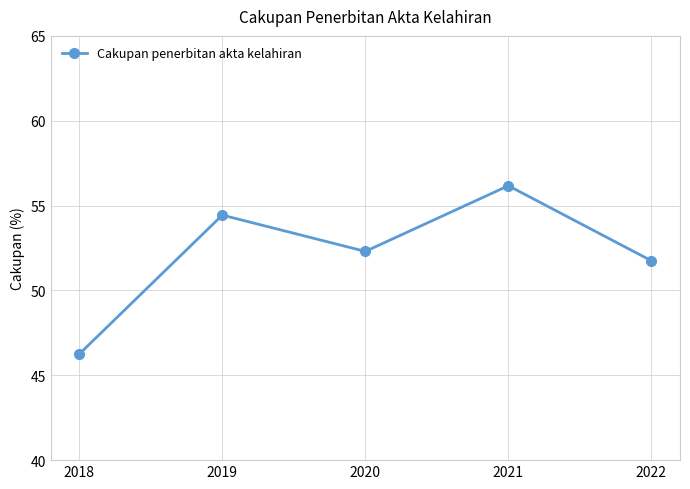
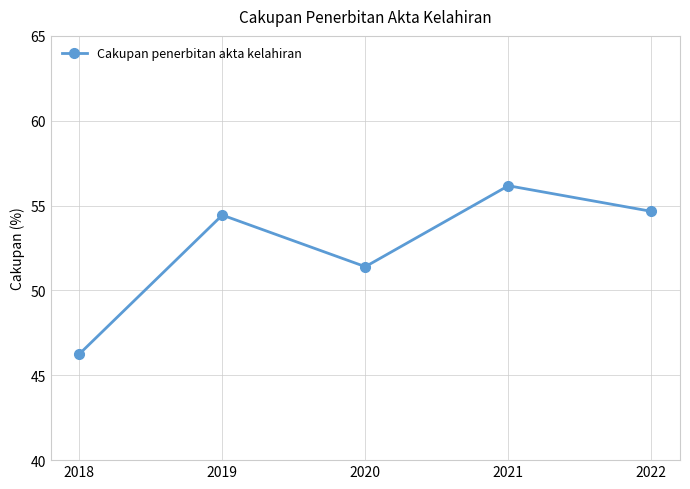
  {
    "2018": 46.3,
    "2019": 54.4,
-   "2020": 52.3,
+   "2020": 51.4,
    "2021": 56.2,
-   "2022": 51.8
+   "2022": 54.7
  }
